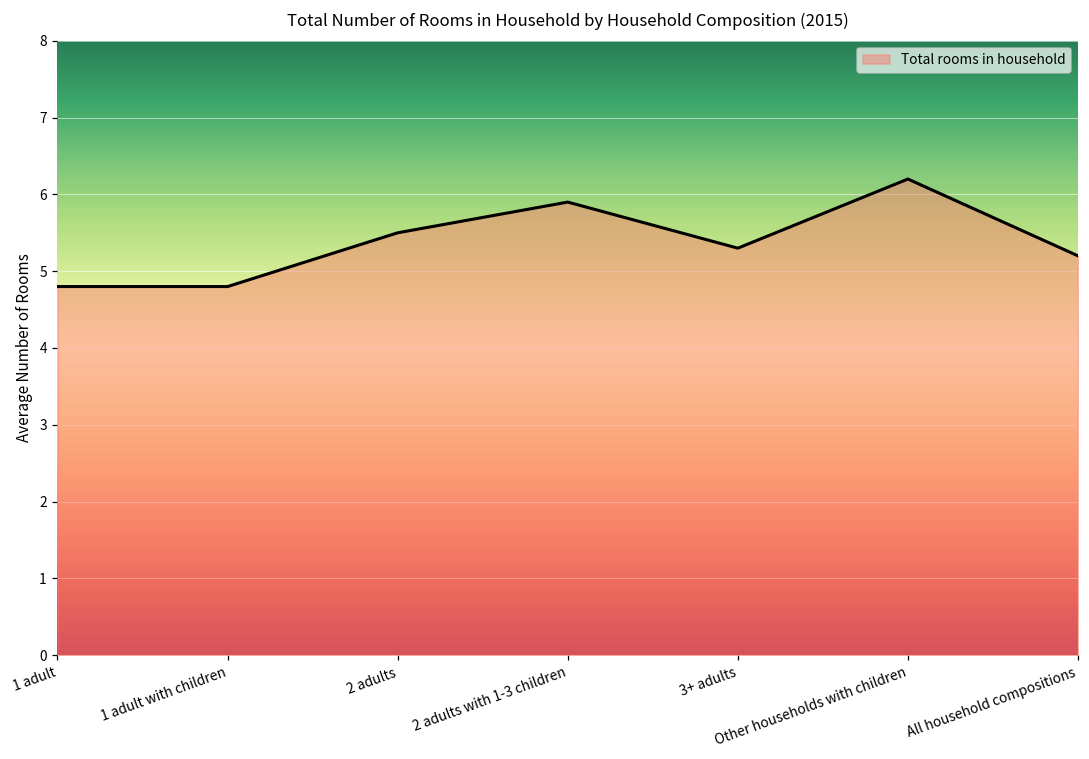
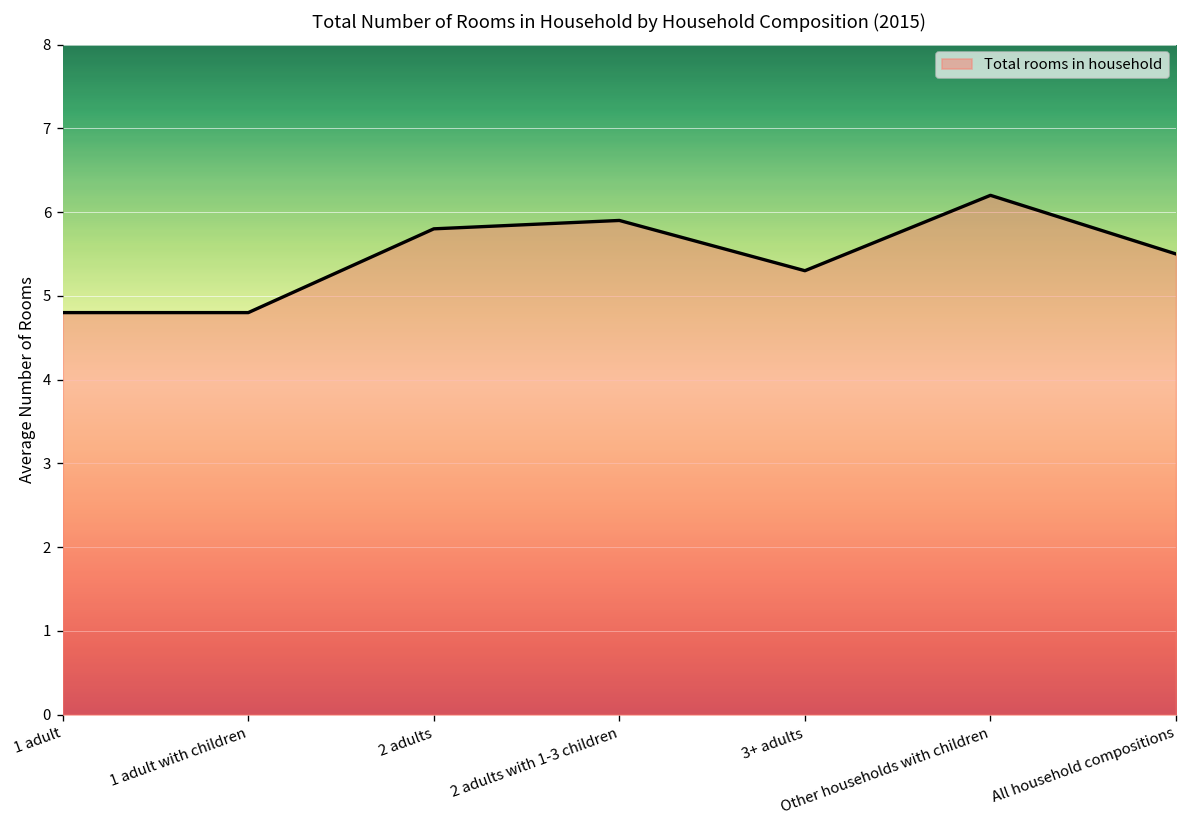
  {
    "1 adult": 4.8,
    "1 adult with children": 4.8,
-   "2 adults": 5.5,
+   "2 adults": 5.8,
    "2 adults with 1-3 children": 5.9,
    "3+ adults": 5.3,
    "Other households with children": 6.2,
-   "All household compositions": 5.2
+   "All household compositions": 5.5
  }
